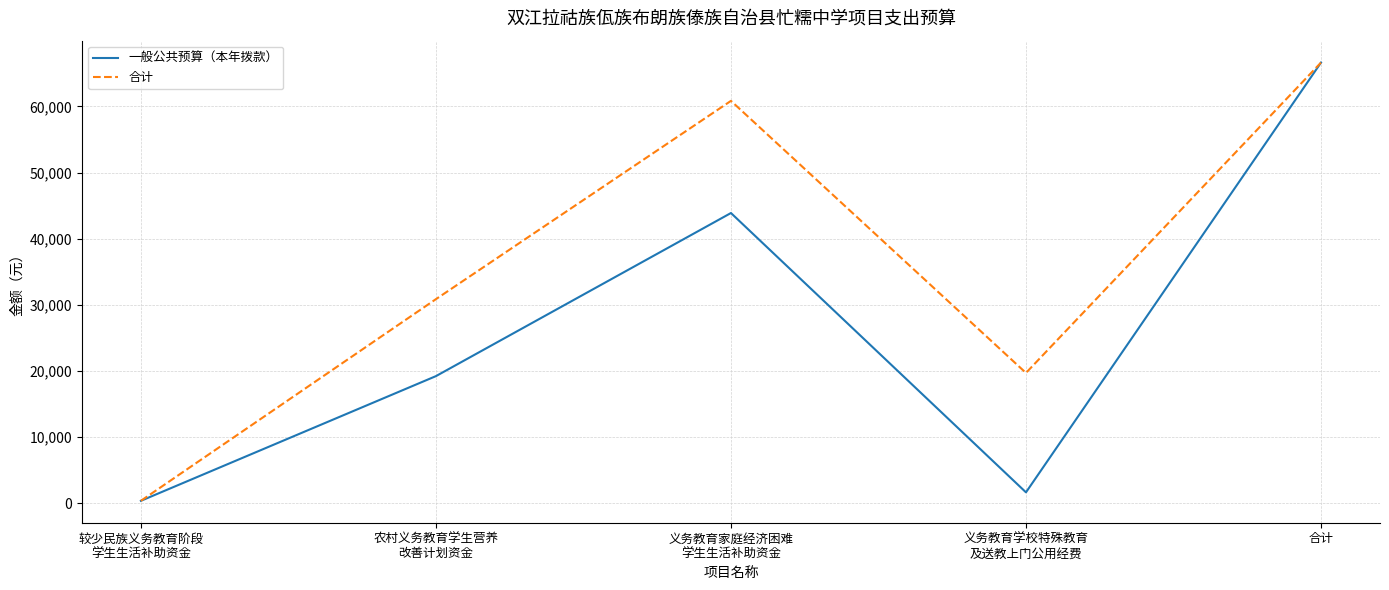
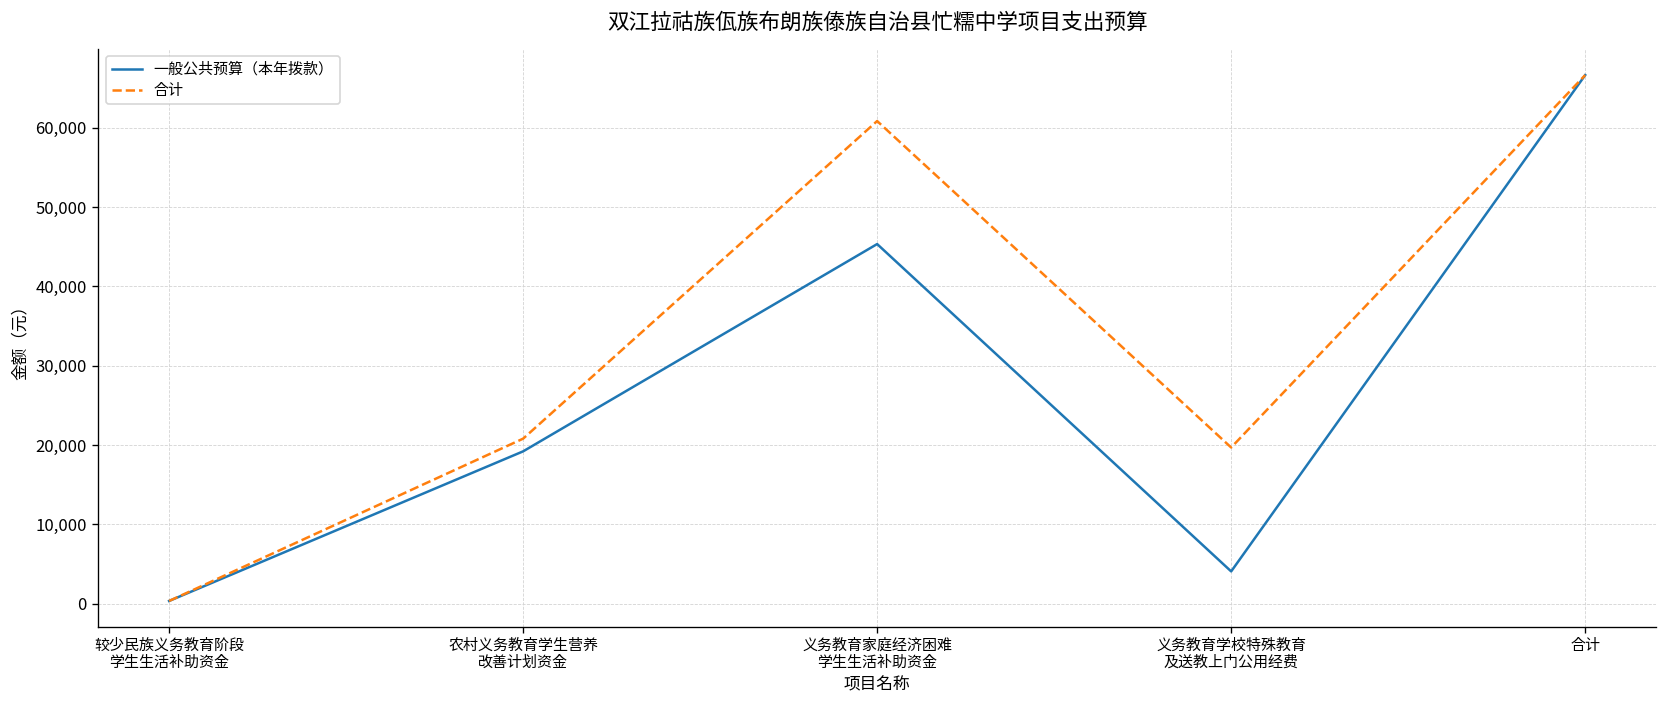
  {
    "一般公共预算（本年拨款）": {
      "农村义务教育学生营养 改善计划资金": "19,000",
-     "义务教育家庭经济困难 学生生活补助资金": "44,000",
-     "义务教育学校特殊教育 及送教上门公用经费": "2,000"
+     "义务教育家庭经济困难 学生生活补助资金": "45,000",
+     "义务教育学校特殊教育 及送教上门公用经费": "4,000"
    },
    "合计": {
-     "农村义务教育学生营养 改善计划资金": "31,000",
+     "农村义务教育学生营养 改善计划资金": "21,000",
      "义务教育家庭经济困难 学生生活补助资金": "61,000",
      "义务教育学校特殊教育 及送教上门公用经费": "20,000"
    }
  }
